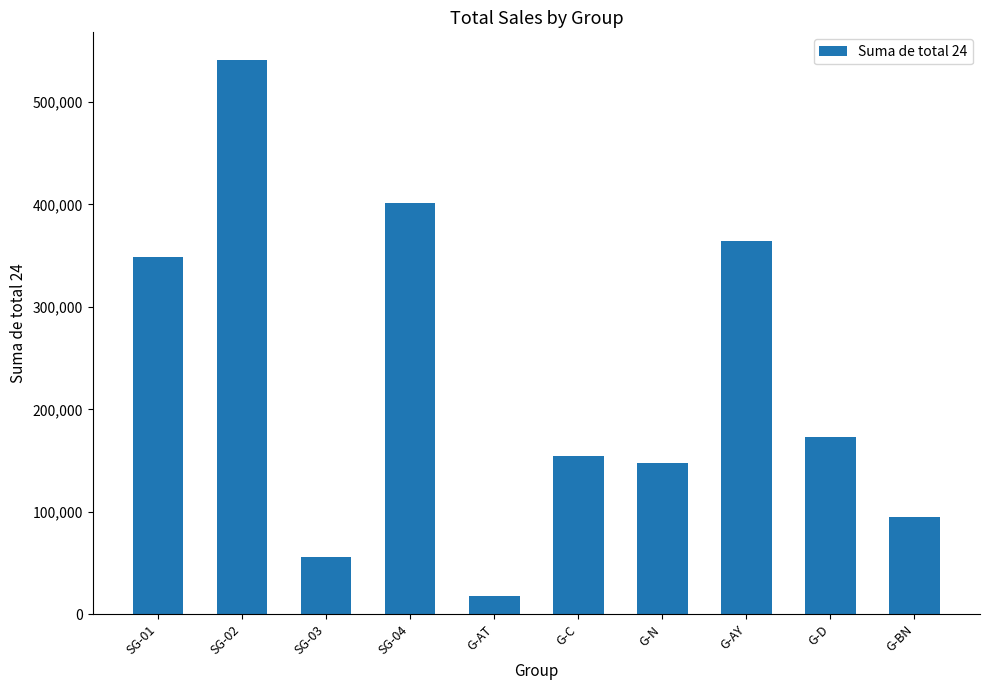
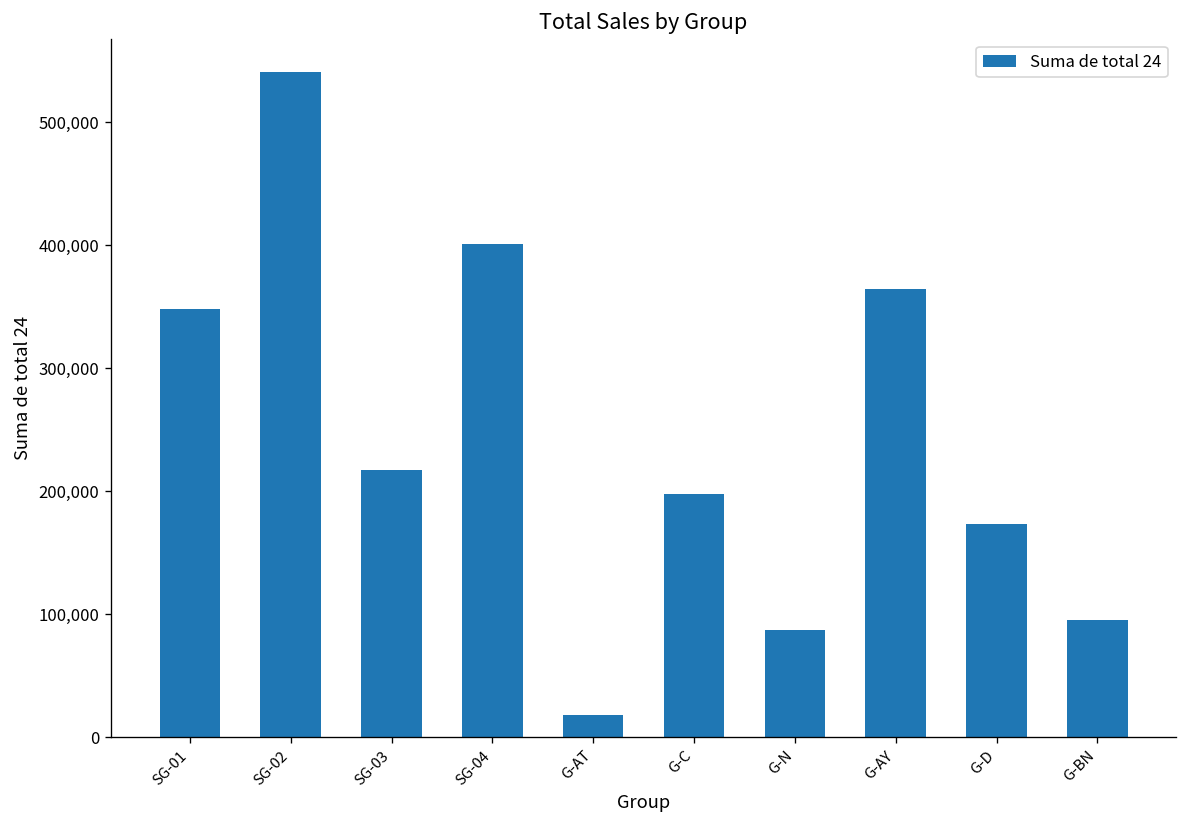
  {
    "SG-01": "349,000",
    "SG-02": "541,000",
-   "SG-03": "56,000",
+   "SG-03": "217,000",
    "SG-04": "401,000",
    "G-AT": "18,000",
-   "G-C": "154,000",
-   "G-N": "148,000",
+   "G-C": "198,000",
+   "G-N": "87,000",
    "G-AY": "364,000",
    "G-D": "173,000",
    "G-BN": "95,000"
  }
